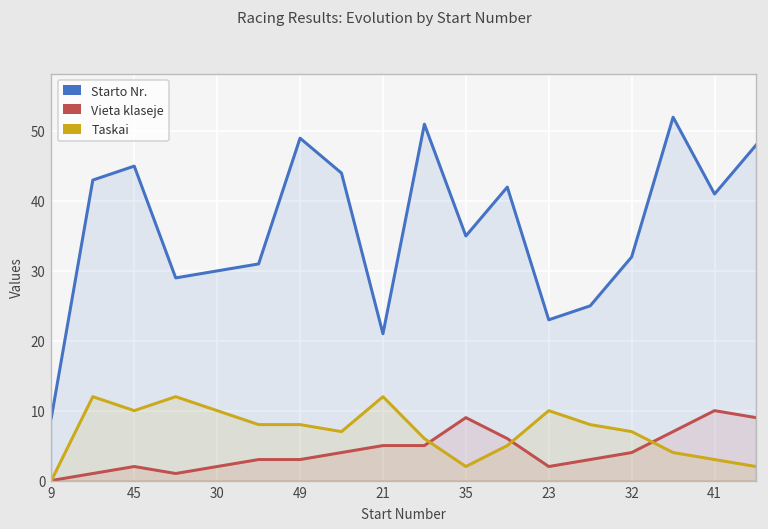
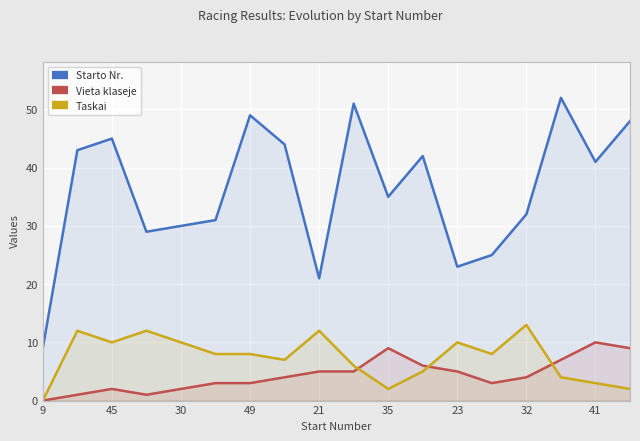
  {
    "Starto Nr.": {
      "9": 9,
      "45": 45,
      "30": 30,
      "49": 49,
      "21": 21,
      "35": 35,
      "23": 23,
      "32": 32,
      "41": 41
    },
    "Vieta klaseje": {
      "45": 2,
      "30": 2,
      "49": 3,
      "21": 5,
      "35": 9,
-     "23": 2,
+     "23": 5,
      "32": 4,
      "41": 10
    },
    "Taskai": {
      "45": 10,
      "30": 10,
      "49": 8,
      "21": 12,
      "35": 2,
      "23": 10,
-     "32": 7,
+     "32": 13,
      "41": 3
    }
  }
